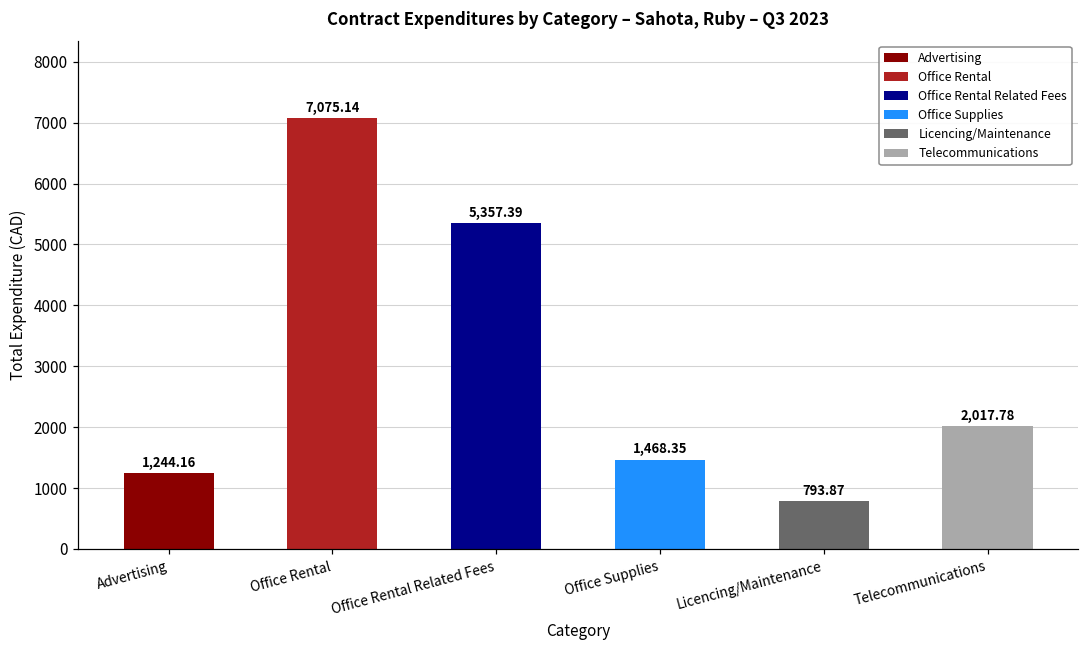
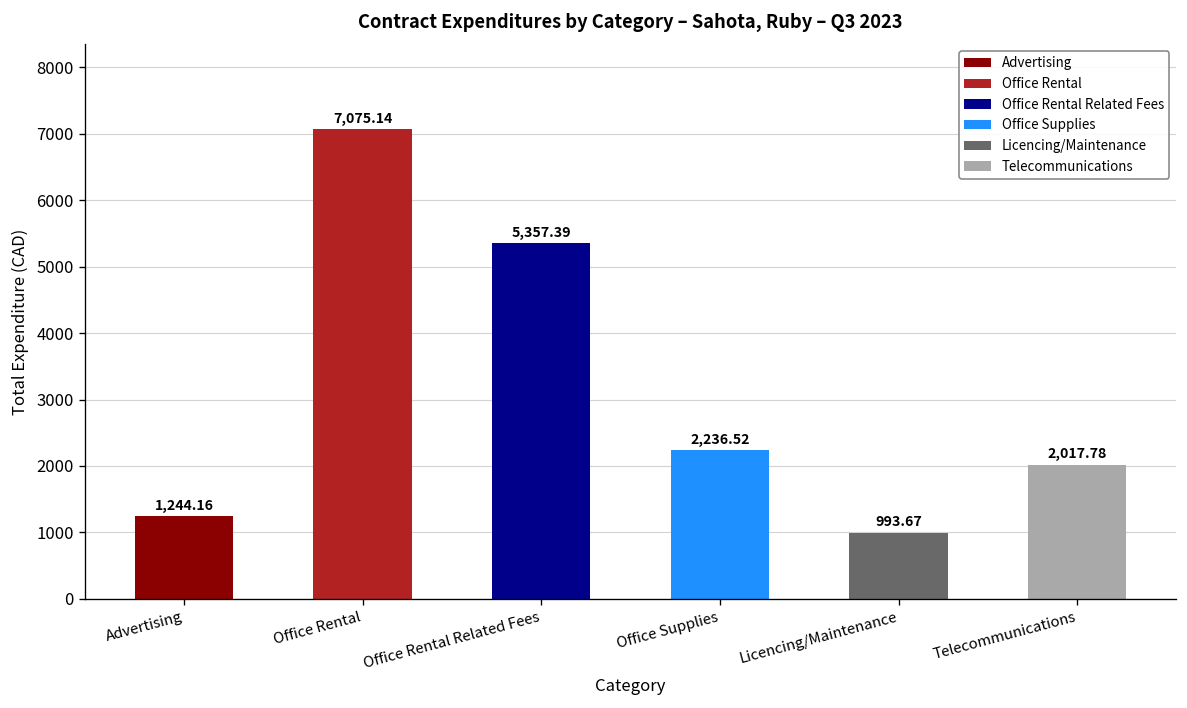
  {
    "Advertising": "1,244.16",
    "Office Rental": "7,075.14",
    "Office Rental Related Fees": "5,357.39",
-   "Office Supplies": "1,468.35",
-   "Licencing/Maintenance": "793.87",
+   "Office Supplies": "2,236.52",
+   "Licencing/Maintenance": "993.67",
    "Telecommunications": "2,017.78"
  }
